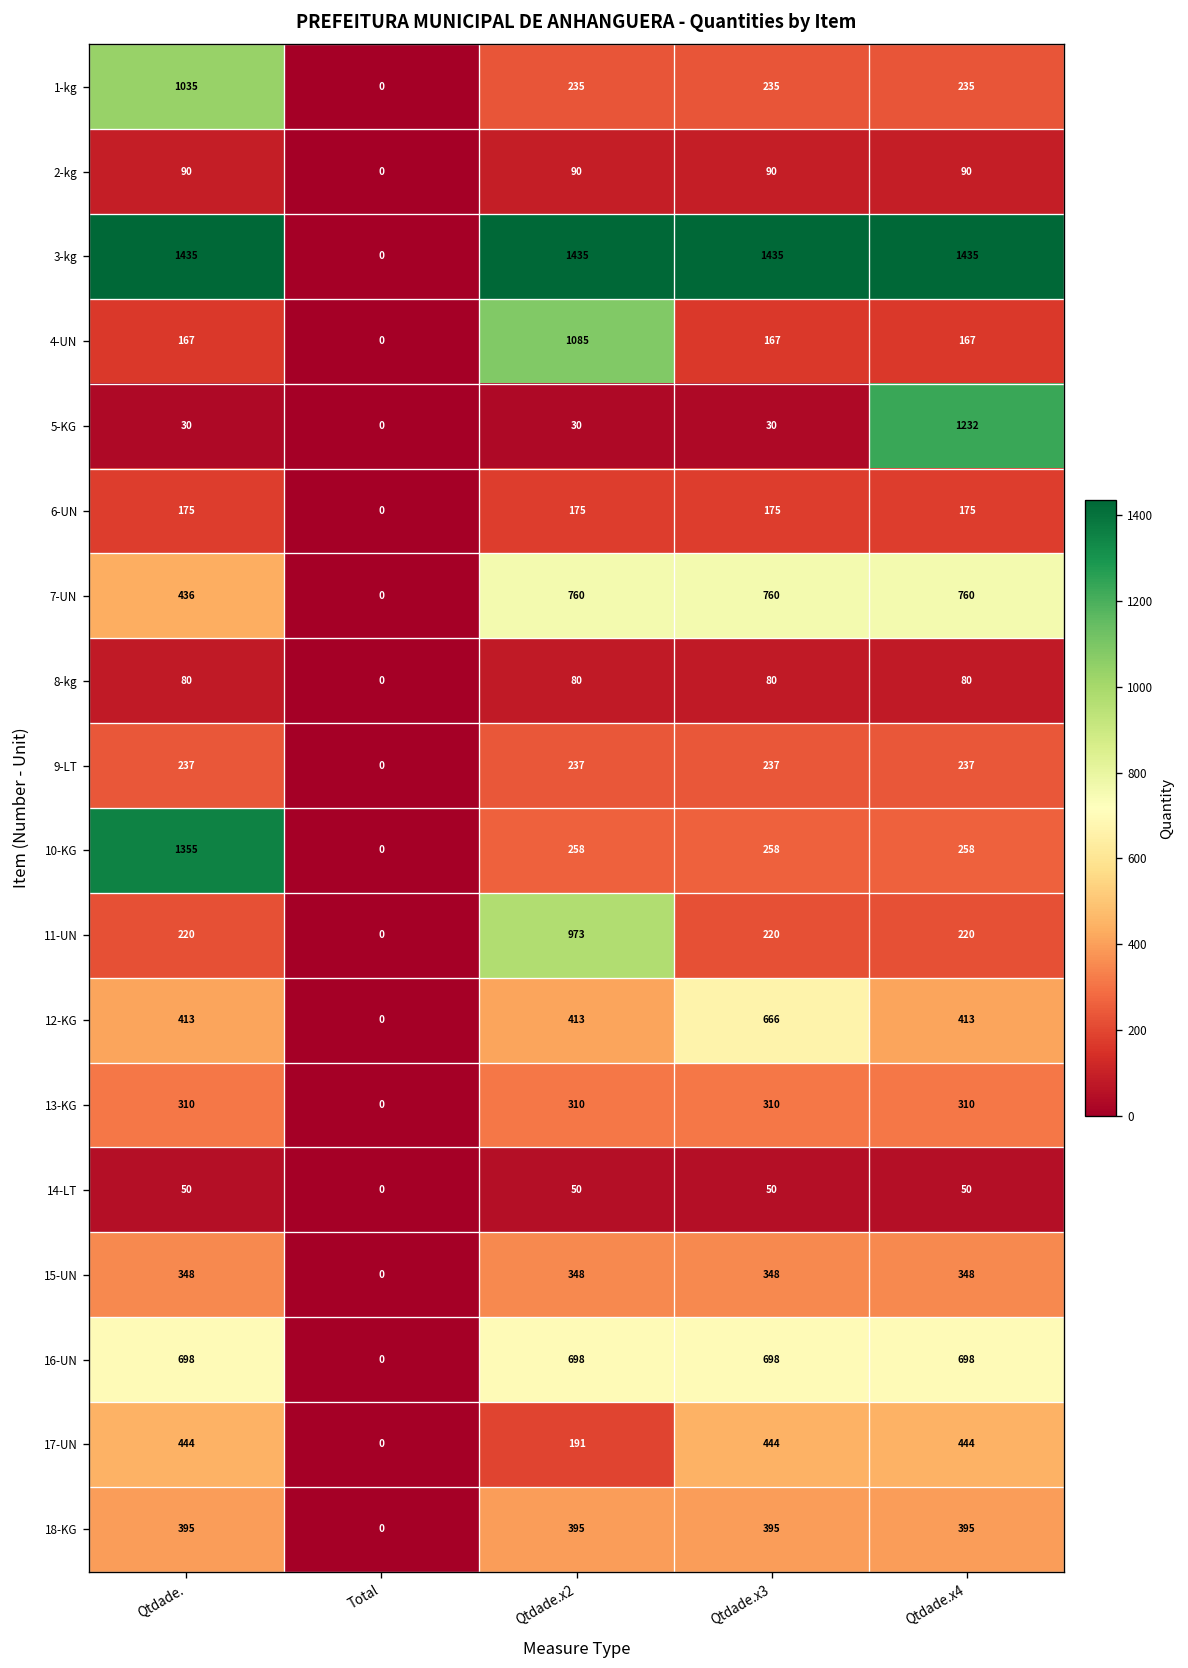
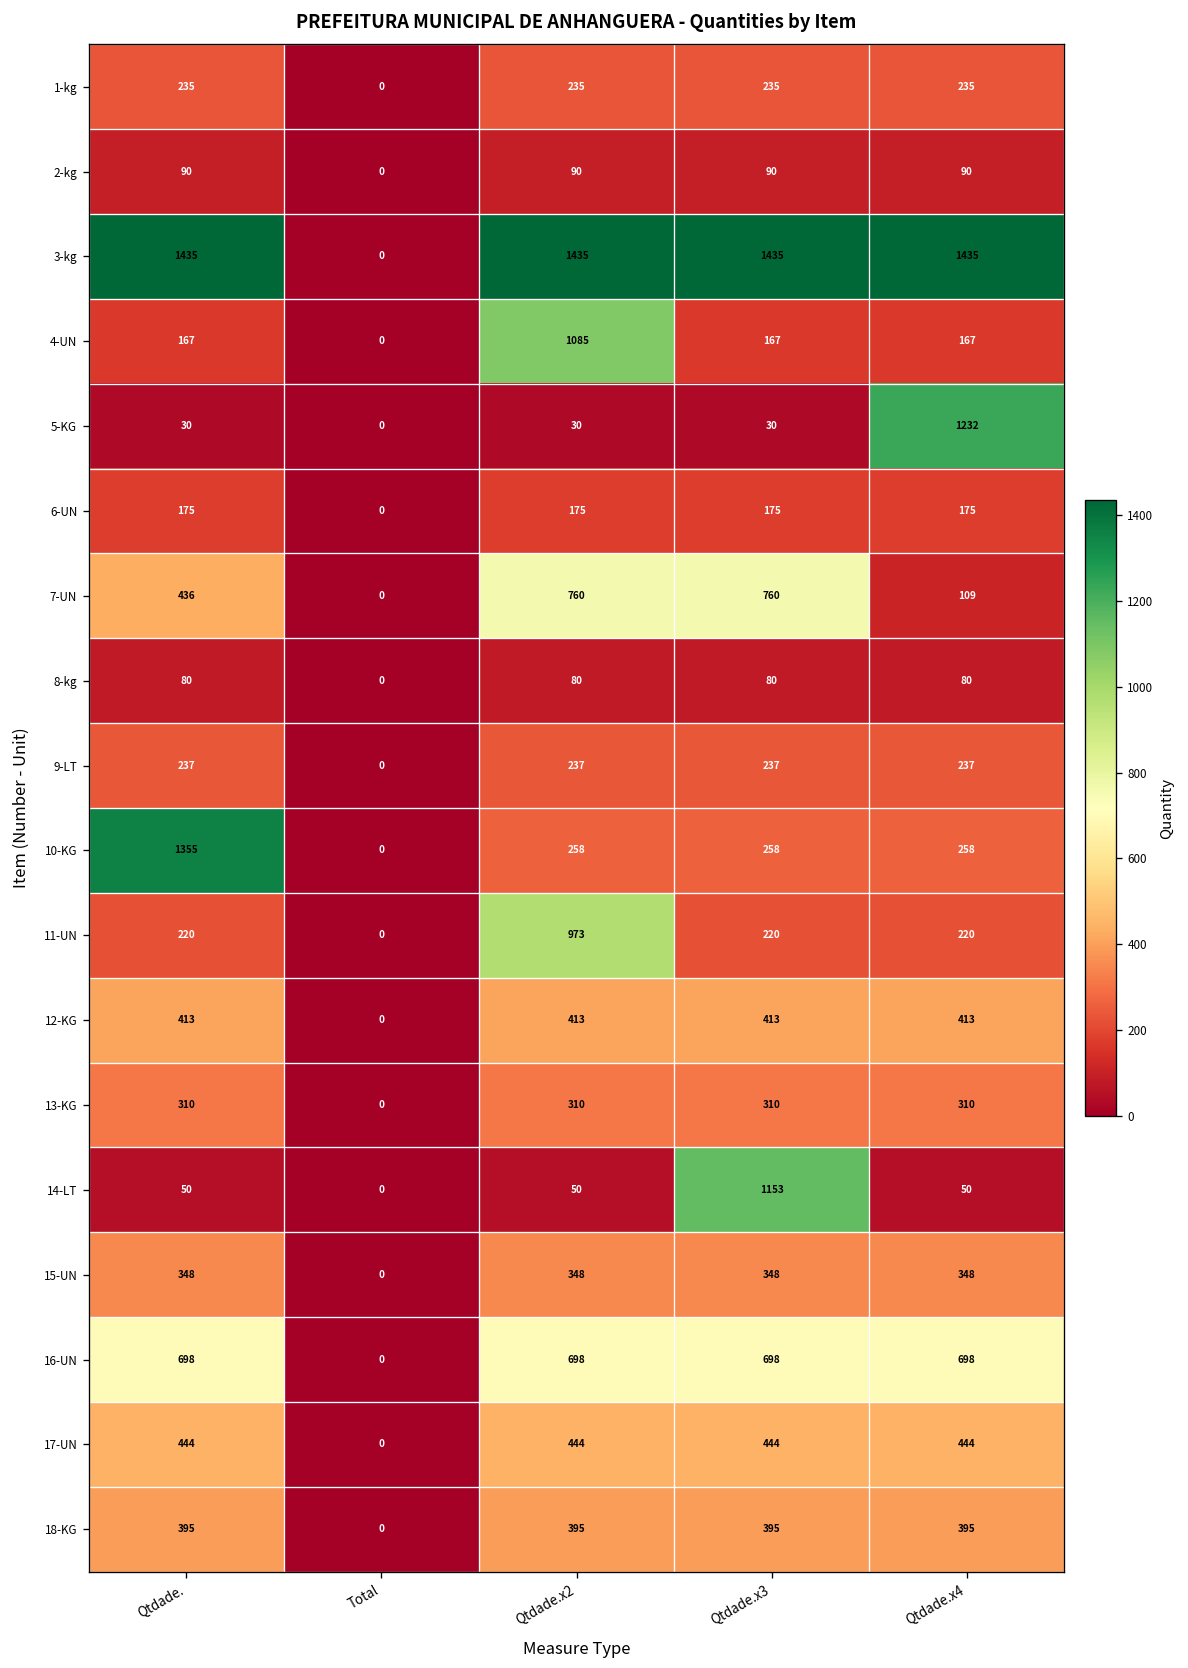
  {
    "1-kg": {
-     "Qtdade.": 1035,
+     "Qtdade.": 235,
      "Total": 0,
      "Qtdade.x2": 235,
      "Qtdade.x3": 235,
      "Qtdade.x4": 235
    },
    "2-kg": {
      "Qtdade.": 90,
      "Total": 0,
      "Qtdade.x2": 90,
      "Qtdade.x3": 90,
      "Qtdade.x4": 90
    },
    "3-kg": {
      "Qtdade.": 1435,
      "Total": 0,
      "Qtdade.x2": 1435,
      "Qtdade.x3": 1435,
      "Qtdade.x4": 1435
    },
    "4-UN": {
      "Qtdade.": 167,
      "Total": 0,
      "Qtdade.x2": 1085,
      "Qtdade.x3": 167,
      "Qtdade.x4": 167
    },
    "5-KG": {
      "Qtdade.": 30,
      "Total": 0,
      "Qtdade.x2": 30,
      "Qtdade.x3": 30,
      "Qtdade.x4": 1232
    },
    "6-UN": {
      "Qtdade.": 175,
      "Total": 0,
      "Qtdade.x2": 175,
      "Qtdade.x3": 175,
      "Qtdade.x4": 175
    },
    "7-UN": {
      "Qtdade.": 436,
      "Total": 0,
      "Qtdade.x2": 760,
      "Qtdade.x3": 760,
-     "Qtdade.x4": 760
+     "Qtdade.x4": 109
    },
    "8-kg": {
      "Qtdade.": 80,
      "Total": 0,
      "Qtdade.x2": 80,
      "Qtdade.x3": 80,
      "Qtdade.x4": 80
    },
    "9-LT": {
      "Qtdade.": 237,
      "Total": 0,
      "Qtdade.x2": 237,
      "Qtdade.x3": 237,
      "Qtdade.x4": 237
    },
    "10-KG": {
      "Qtdade.": 1355,
      "Total": 0,
      "Qtdade.x2": 258,
      "Qtdade.x3": 258,
      "Qtdade.x4": 258
    },
    "11-UN": {
      "Qtdade.": 220,
      "Total": 0,
      "Qtdade.x2": 973,
      "Qtdade.x3": 220,
      "Qtdade.x4": 220
    },
    "12-KG": {
      "Qtdade.": 413,
      "Total": 0,
      "Qtdade.x2": 413,
-     "Qtdade.x3": 666,
+     "Qtdade.x3": 413,
      "Qtdade.x4": 413
    },
    "13-KG": {
      "Qtdade.": 310,
      "Total": 0,
      "Qtdade.x2": 310,
      "Qtdade.x3": 310,
      "Qtdade.x4": 310
    },
    "14-LT": {
      "Qtdade.": 50,
      "Total": 0,
      "Qtdade.x2": 50,
-     "Qtdade.x3": 50,
+     "Qtdade.x3": 1153,
      "Qtdade.x4": 50
    },
    "15-UN": {
      "Qtdade.": 348,
      "Total": 0,
      "Qtdade.x2": 348,
      "Qtdade.x3": 348,
      "Qtdade.x4": 348
    },
    "16-UN": {
      "Qtdade.": 698,
      "Total": 0,
      "Qtdade.x2": 698,
      "Qtdade.x3": 698,
      "Qtdade.x4": 698
    },
    "17-UN": {
      "Qtdade.": 444,
      "Total": 0,
-     "Qtdade.x2": 191,
+     "Qtdade.x2": 444,
      "Qtdade.x3": 444,
      "Qtdade.x4": 444
    },
    "18-KG": {
      "Qtdade.": 395,
      "Total": 0,
      "Qtdade.x2": 395,
      "Qtdade.x3": 395,
      "Qtdade.x4": 395
    }
  }
